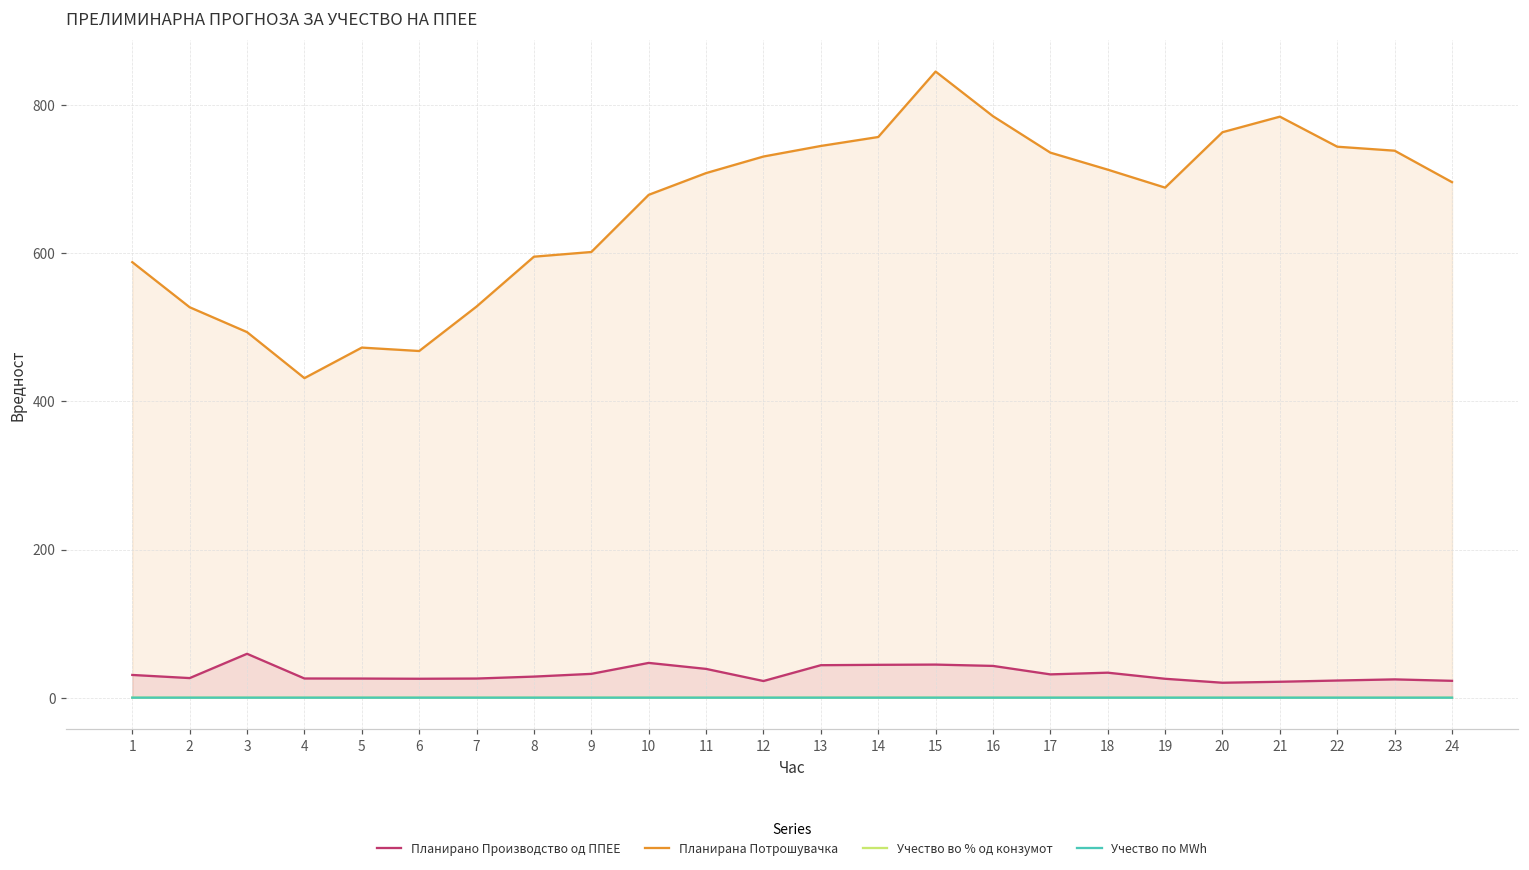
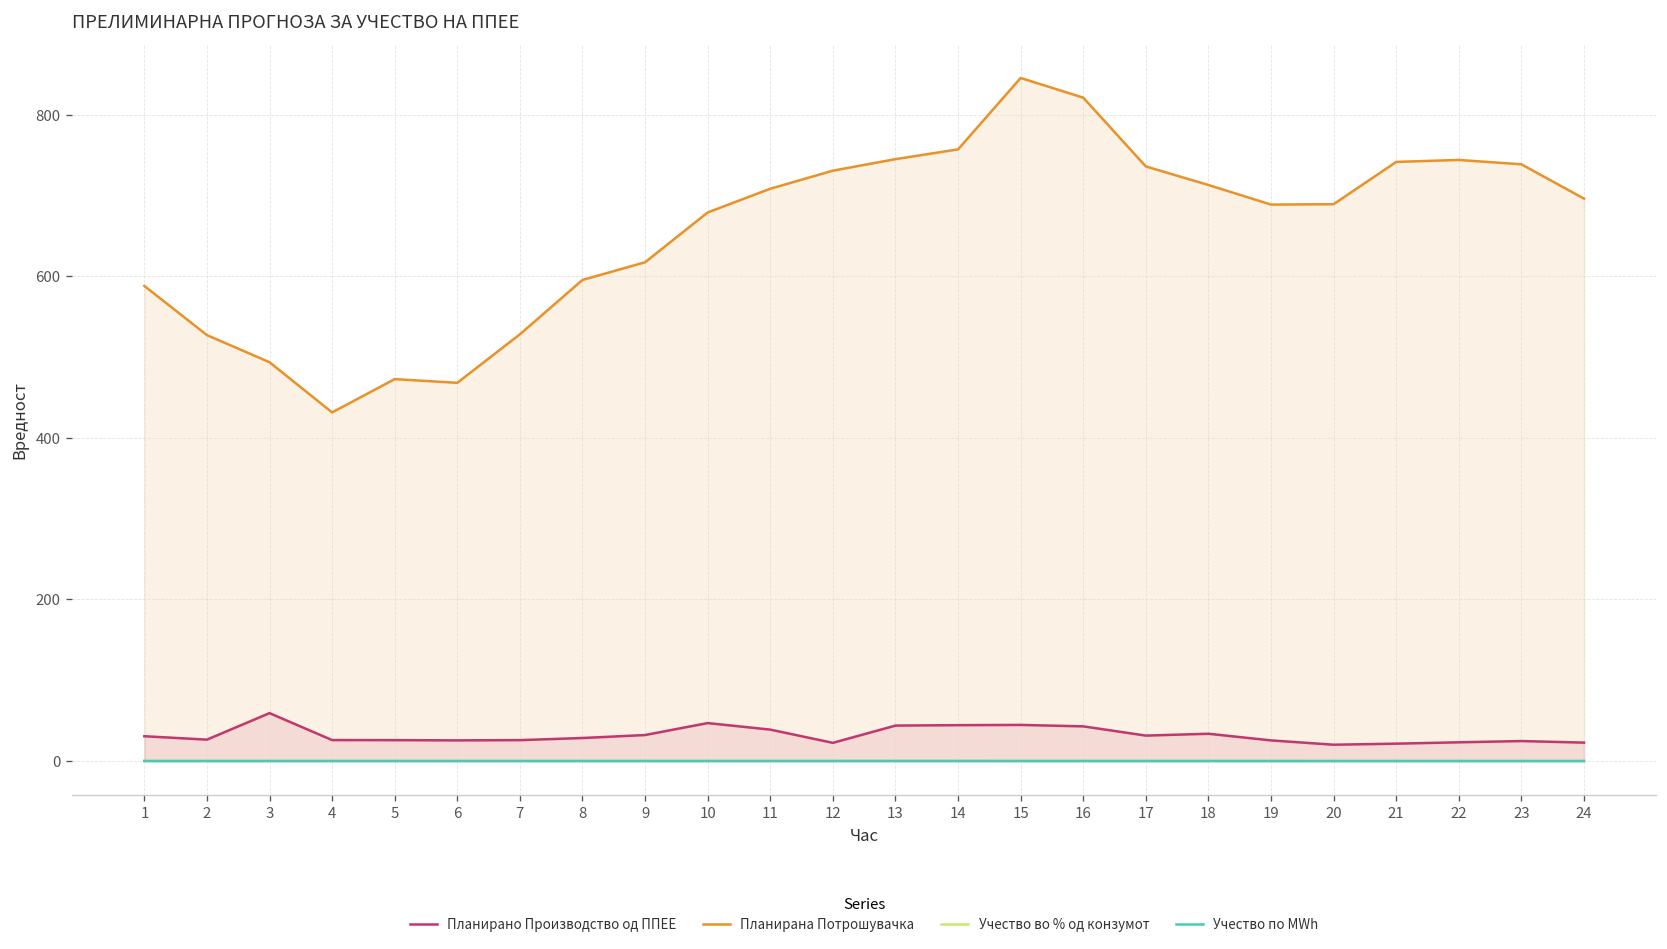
  {
    "Планирано Производство од ППЕЕ": {
      "1": 30,
      "2": 30,
      "3": 60,
      "4": 30,
      "5": 30,
      "6": 30,
      "7": 30,
      "8": 30,
      "9": 30,
      "10": 50,
      "11": 40,
      "12": 20,
      "13": 40,
      "14": 40,
      "15": 40,
      "16": 40,
      "17": 30,
      "18": 30,
      "19": 30,
      "20": 20,
      "21": 20,
      "22": 20,
      "23": 20,
      "24": 20
    },
    "Планирана Потрошувачка": {
      "1": 590,
      "2": 530,
      "3": 490,
      "4": 430,
      "5": 470,
      "6": 470,
      "7": 530,
      "8": 600,
-     "9": 600,
+     "9": 620,
      "10": 680,
      "11": 710,
      "12": 730,
      "13": 740,
      "14": 760,
      "15": 850,
-     "16": 790,
+     "16": 820,
      "17": 740,
      "18": 710,
      "19": 690,
-     "20": 760,
-     "21": 780,
+     "20": 690,
+     "21": 740,
      "22": 740,
      "23": 740,
      "24": 700
    },
    "Учество по MWh": {
      "1": 0,
      "2": 0,
      "3": 0,
      "4": 0,
      "5": 0,
      "6": 0,
      "7": 0,
      "8": 0,
      "9": 0,
      "10": 0,
      "11": 0,
      "12": 0,
      "13": 0,
      "14": 0,
      "15": 0,
      "16": 0,
      "17": 0,
      "18": 0,
      "19": 0,
      "20": 0,
      "21": 0,
      "22": 0,
      "23": 0,
      "24": 0
    }
  }
